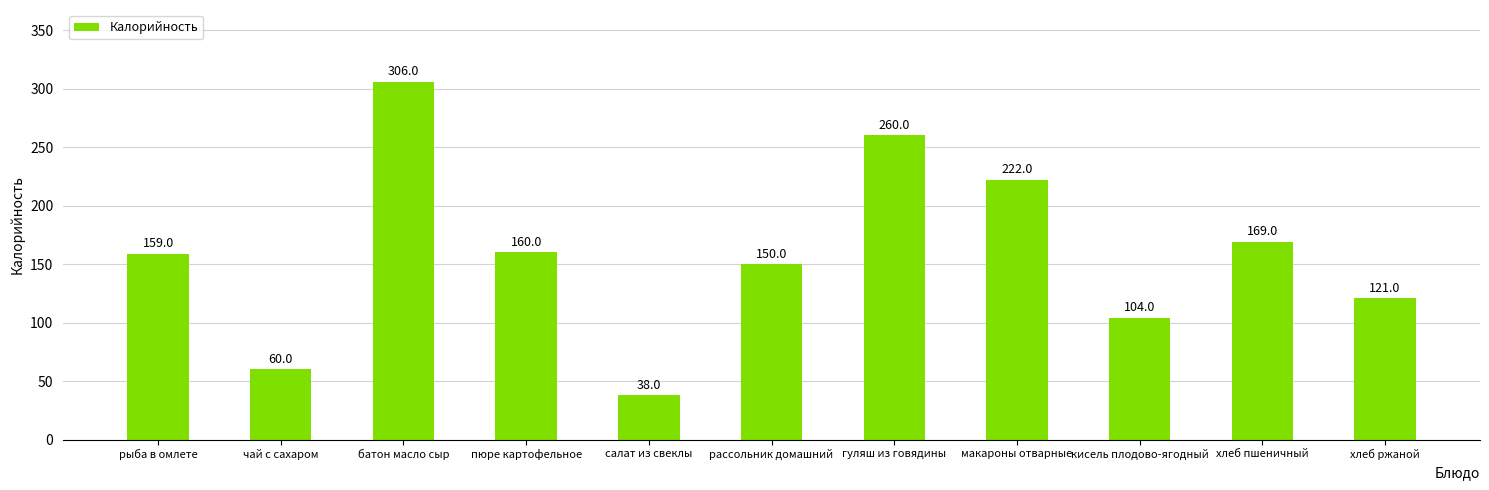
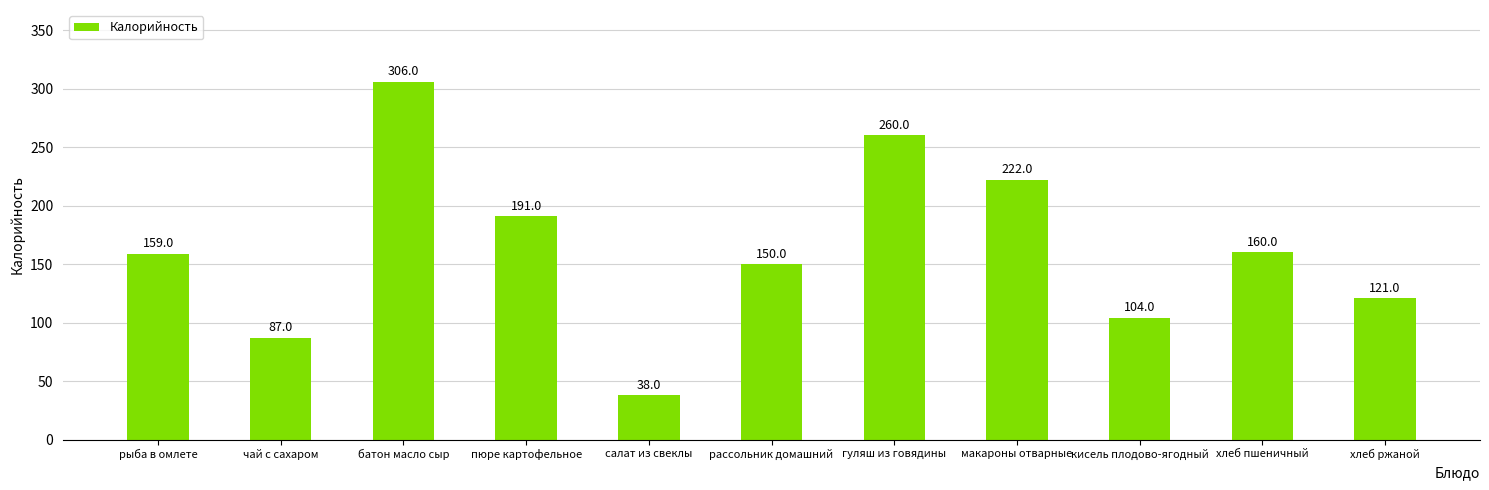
  {
    "рыба в омлете": 159.0,
-   "чай с сахаром": 60.0,
+   "чай с сахаром": 87.0,
    "батон масло сыр": 306.0,
-   "пюре картофельное": 160.0,
+   "пюре картофельное": 191.0,
    "салат из свеклы": 38.0,
    "рассольник домашний": 150.0,
    "гуляш из говядины": 260.0,
    "макароны отварные": 222.0,
    "кисель плодово-ягодный": 104.0,
-   "хлеб пшеничный": 169.0,
+   "хлеб пшеничный": 160.0,
    "хлеб ржаной": 121.0
  }
